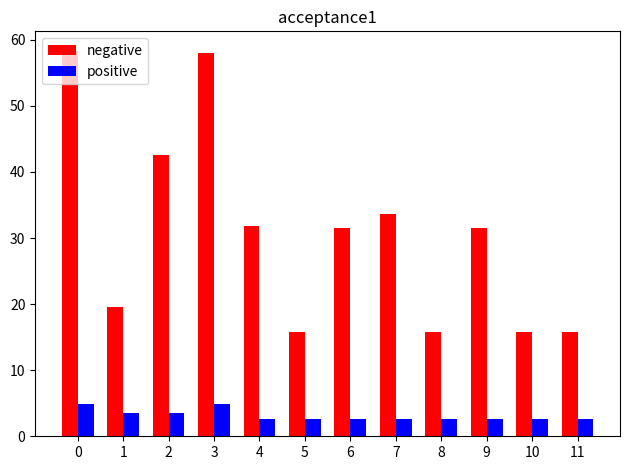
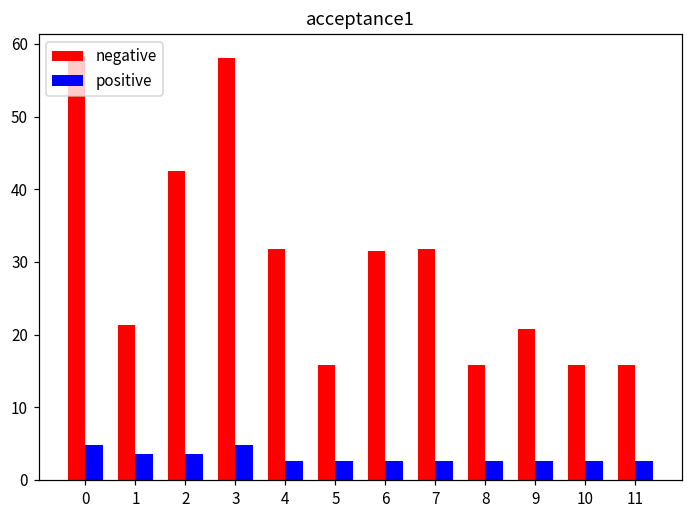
  {
    "negative": {
-     "1": 19,
+     "1": 21,
      "2": 43,
      "3": 58,
      "4": 32,
      "5": 16,
      "6": 32,
-     "7": 34,
+     "7": 32,
      "8": 16,
-     "9": 32,
+     "9": 21,
      "10": 16,
      "11": 16
    },
    "positive": {
      "0": 5,
      "1": 4,
      "2": 4,
      "3": 5,
      "4": 3,
      "5": 3,
      "6": 3,
      "7": 3,
      "8": 3,
      "9": 3,
      "10": 3,
      "11": 3
    }
  }
